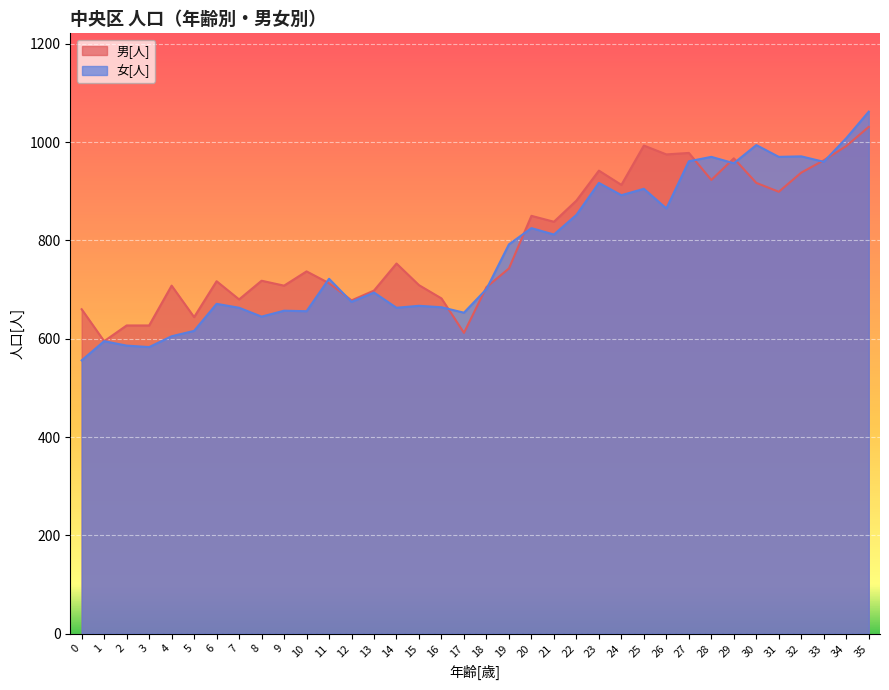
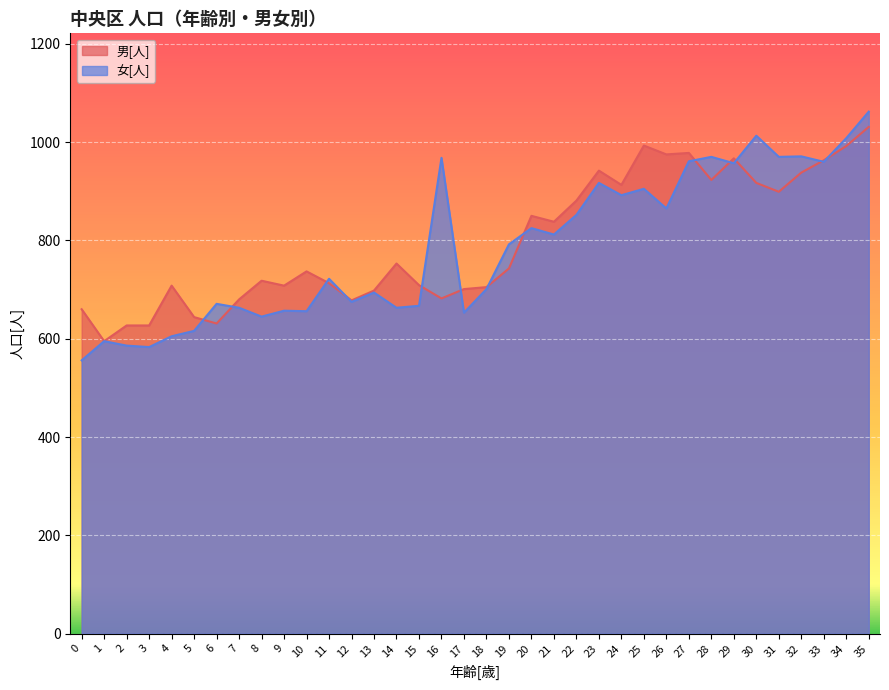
  {
    "男[人]": {
      "0": 660,
      "2": 630,
      "3": 630,
      "4": 710,
      "5": 640,
-     "6": 720,
+     "6": 630,
      "7": 680,
      "8": 720,
      "9": 710,
      "10": 740,
      "11": 710,
      "14": 750,
      "15": 710,
      "16": 680,
-     "17": 610,
+     "17": 700,
      "19": 740,
      "20": 850,
      "21": 840,
      "22": 880,
      "23": 940,
      "24": 910,
      "25": 990,
      "26": 980,
      "27": 980,
      "28": 920,
      "29": 970,
      "30": 920,
      "31": 900,
      "32": 940,
      "34": 990,
      "35": 1030
    },
    "女[人]": {
      "0": 560,
      "2": 590,
      "3": 580,
      "4": 610,
      "5": 620,
      "6": 670,
      "7": 660,
      "8": 650,
      "9": 660,
      "10": 660,
      "11": 720,
      "14": 660,
      "15": 670,
-     "16": 660,
+     "16": 970,
      "17": 650,
      "19": 790,
      "20": 830,
      "21": 810,
      "22": 850,
      "23": 920,
      "24": 890,
      "25": 910,
      "26": 870,
      "27": 960,
      "28": 970,
      "29": 960,
-     "30": 990,
+     "30": 1010,
      "31": 970,
      "32": 970,
      "34": 1010,
      "35": 1060
    }
  }
